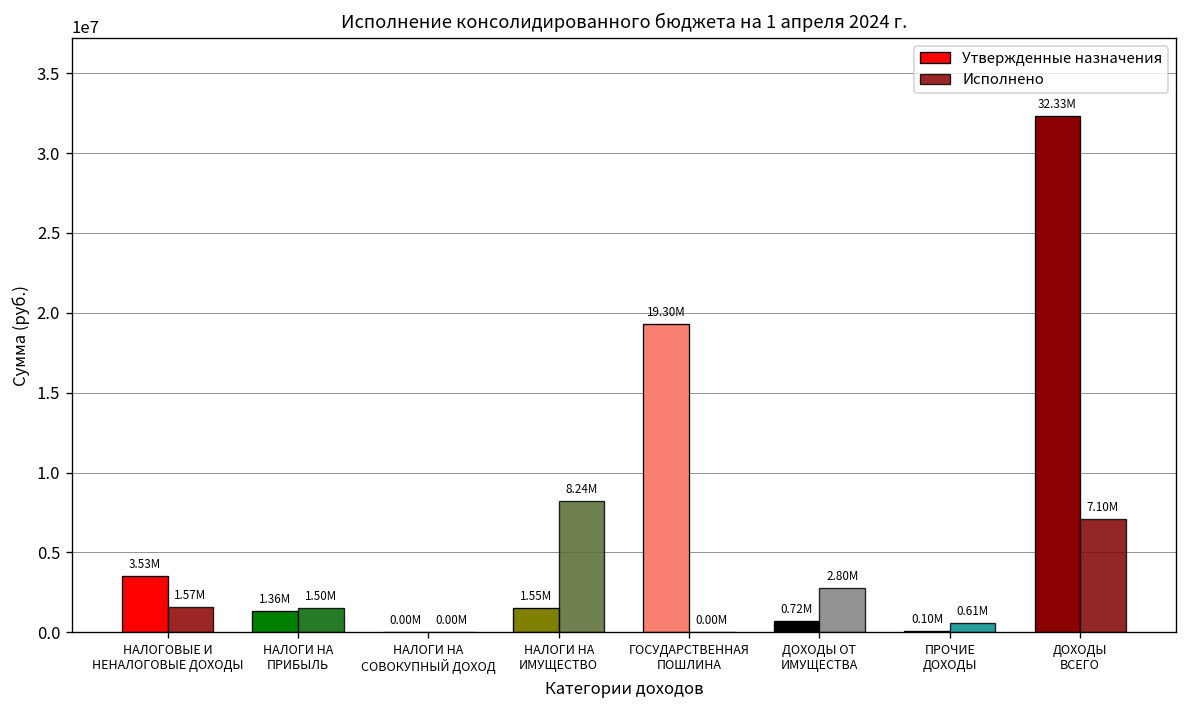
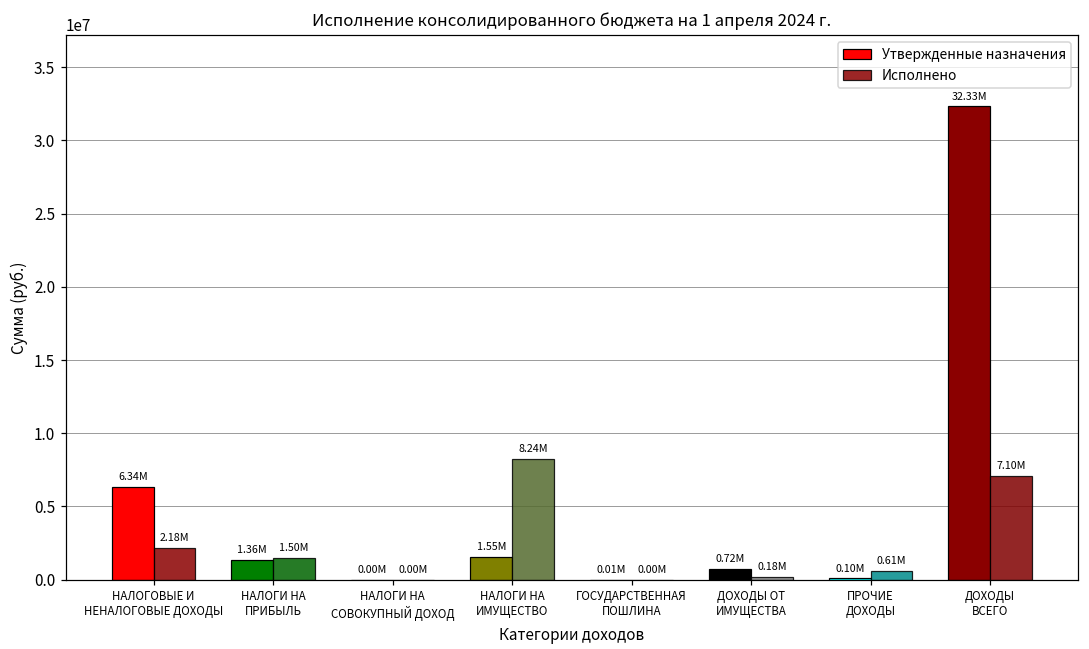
  {
    "Утвержденные назначения": {
-     "НАЛОГОВЫЕ И НЕНАЛОГОВЫЕ ДОХОДЫ": "3.53M",
+     "НАЛОГОВЫЕ И НЕНАЛОГОВЫЕ ДОХОДЫ": "6.34M",
      "НАЛОГИ НА ПРИБЫЛЬ": "1.36M",
      "НАЛОГИ НА ИМУЩЕСТВО": "1.55M",
-     "ГОСУДАРСТВЕННАЯ ПОШЛИНА": "19.30M",
+     "ГОСУДАРСТВЕННАЯ ПОШЛИНА": "0.01M",
      "ДОХОДЫ ОТ ИМУЩЕСТВА": "0.72M",
      "ПРОЧИЕ ДОХОДЫ": "0.10M",
      "ДОХОДЫ ВСЕГО": "32.33M"
    },
    "Исполнено": {
-     "НАЛОГОВЫЕ И НЕНАЛОГОВЫЕ ДОХОДЫ": "1.57M",
+     "НАЛОГОВЫЕ И НЕНАЛОГОВЫЕ ДОХОДЫ": "2.18M",
      "НАЛОГИ НА ПРИБЫЛЬ": "1.50M",
      "НАЛОГИ НА ИМУЩЕСТВО": "8.24M",
      "ГОСУДАРСТВЕННАЯ ПОШЛИНА": "0.00M",
-     "ДОХОДЫ ОТ ИМУЩЕСТВА": "2.80M",
+     "ДОХОДЫ ОТ ИМУЩЕСТВА": "0.18M",
      "ПРОЧИЕ ДОХОДЫ": "0.61M",
      "ДОХОДЫ ВСЕГО": "7.10M"
    }
  }
